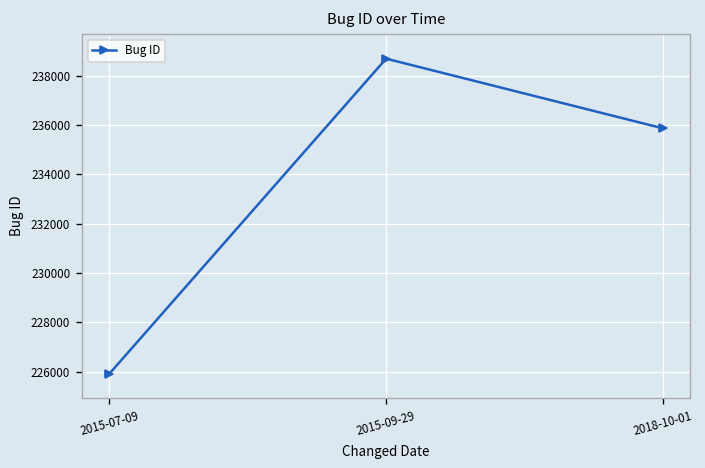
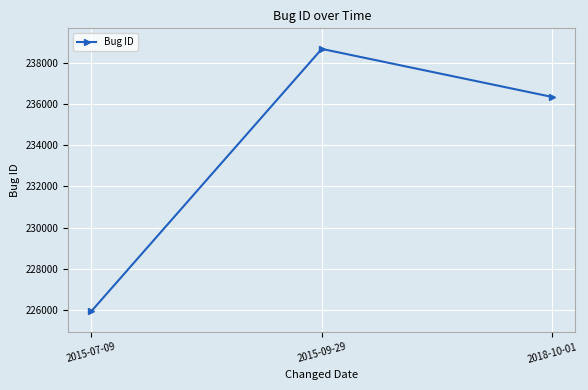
  {
    "2015-07-09": 225900,
    "2015-09-29": 238700,
-   "2018-10-01": 235900
+   "2018-10-01": 236400
  }
